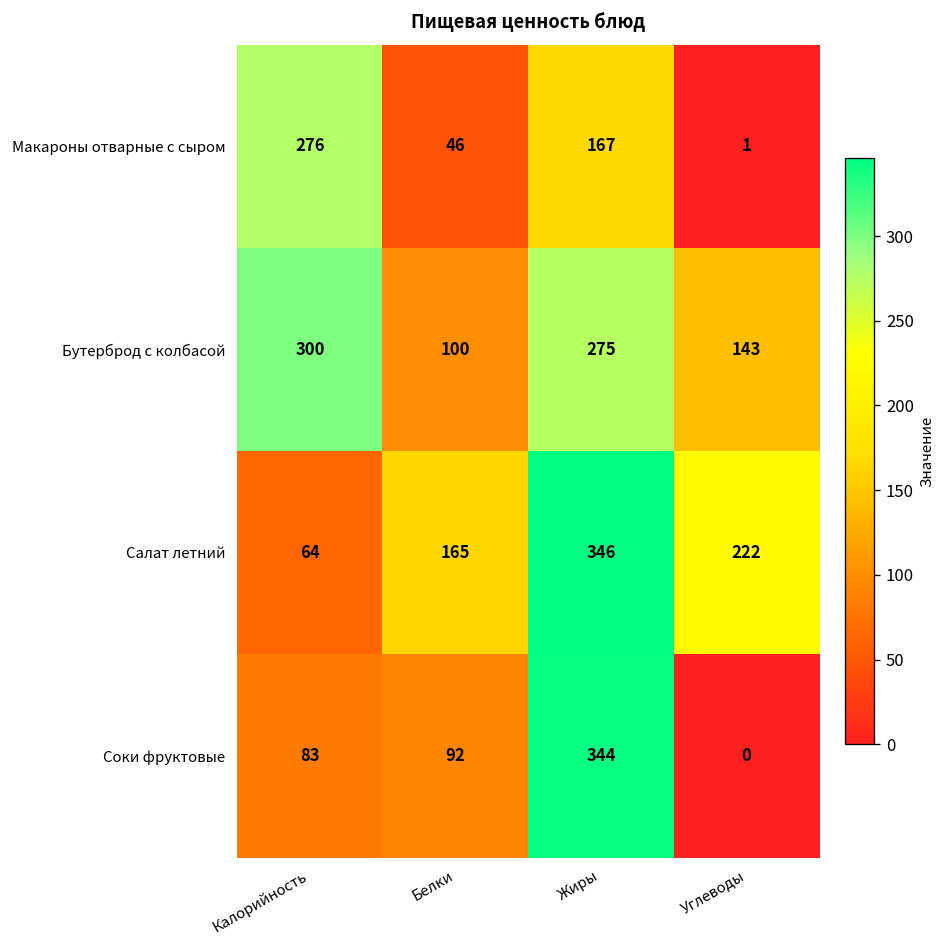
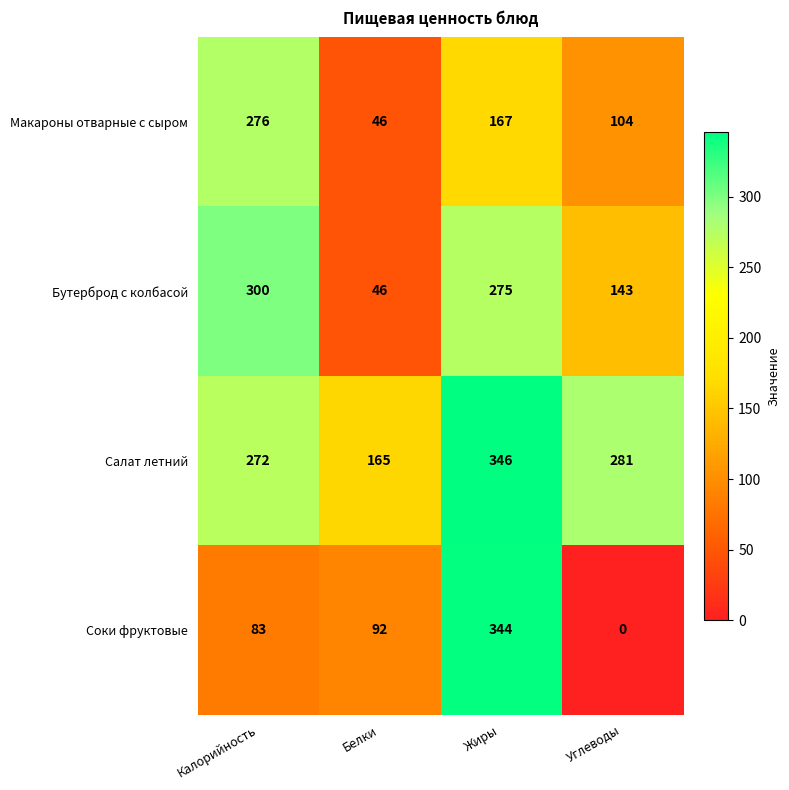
  {
    "Макароны отварные с сыром": {
      "Калорийность": 276,
      "Белки": 46,
      "Жиры": 167,
-     "Углеводы": 1
+     "Углеводы": 104
    },
    "Бутерброд с колбасой": {
      "Калорийность": 300,
-     "Белки": 100,
+     "Белки": 46,
      "Жиры": 275,
      "Углеводы": 143
    },
    "Салат летний": {
-     "Калорийность": 64,
+     "Калорийность": 272,
      "Белки": 165,
      "Жиры": 346,
-     "Углеводы": 222
+     "Углеводы": 281
    },
    "Соки фруктовые": {
      "Калорийность": 83,
      "Белки": 92,
      "Жиры": 344,
      "Углеводы": 0
    }
  }
